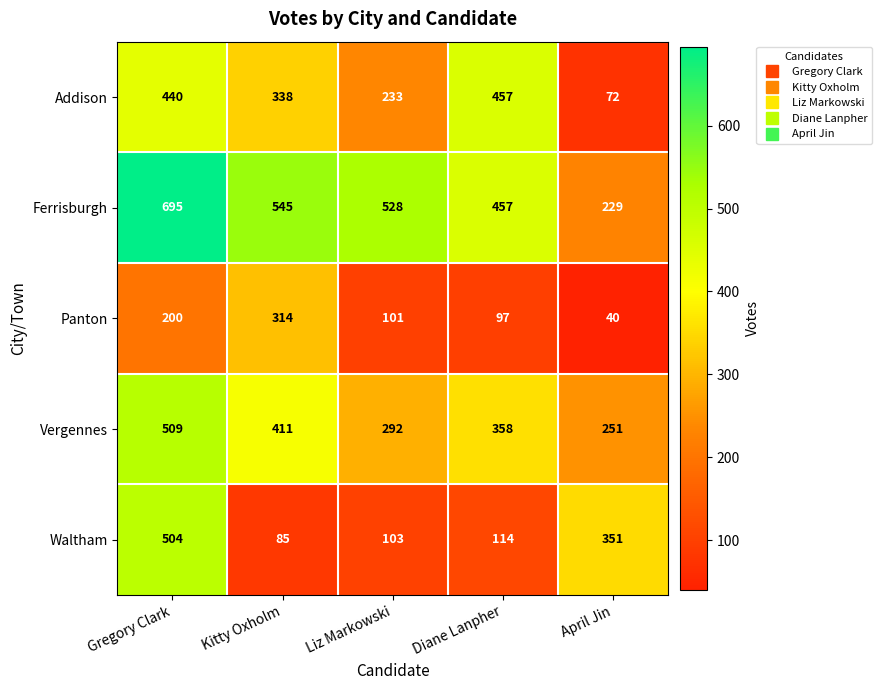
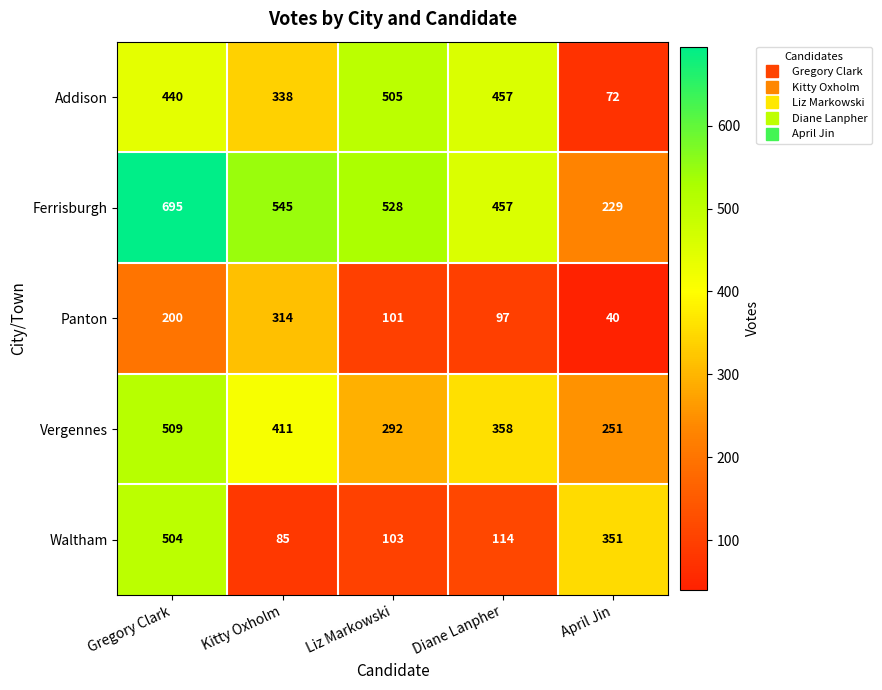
  {
    "Addison": {
      "Gregory Clark": 440,
      "Kitty Oxholm": 338,
-     "Liz Markowski": 233,
+     "Liz Markowski": 505,
      "Diane Lanpher": 457,
      "April Jin": 72
    },
    "Ferrisburgh": {
      "Gregory Clark": 695,
      "Kitty Oxholm": 545,
      "Liz Markowski": 528,
      "Diane Lanpher": 457,
      "April Jin": 229
    },
    "Panton": {
      "Gregory Clark": 200,
      "Kitty Oxholm": 314,
      "Liz Markowski": 101,
      "Diane Lanpher": 97,
      "April Jin": 40
    },
    "Vergennes": {
      "Gregory Clark": 509,
      "Kitty Oxholm": 411,
      "Liz Markowski": 292,
      "Diane Lanpher": 358,
      "April Jin": 251
    },
    "Waltham": {
      "Gregory Clark": 504,
      "Kitty Oxholm": 85,
      "Liz Markowski": 103,
      "Diane Lanpher": 114,
      "April Jin": 351
    }
  }
